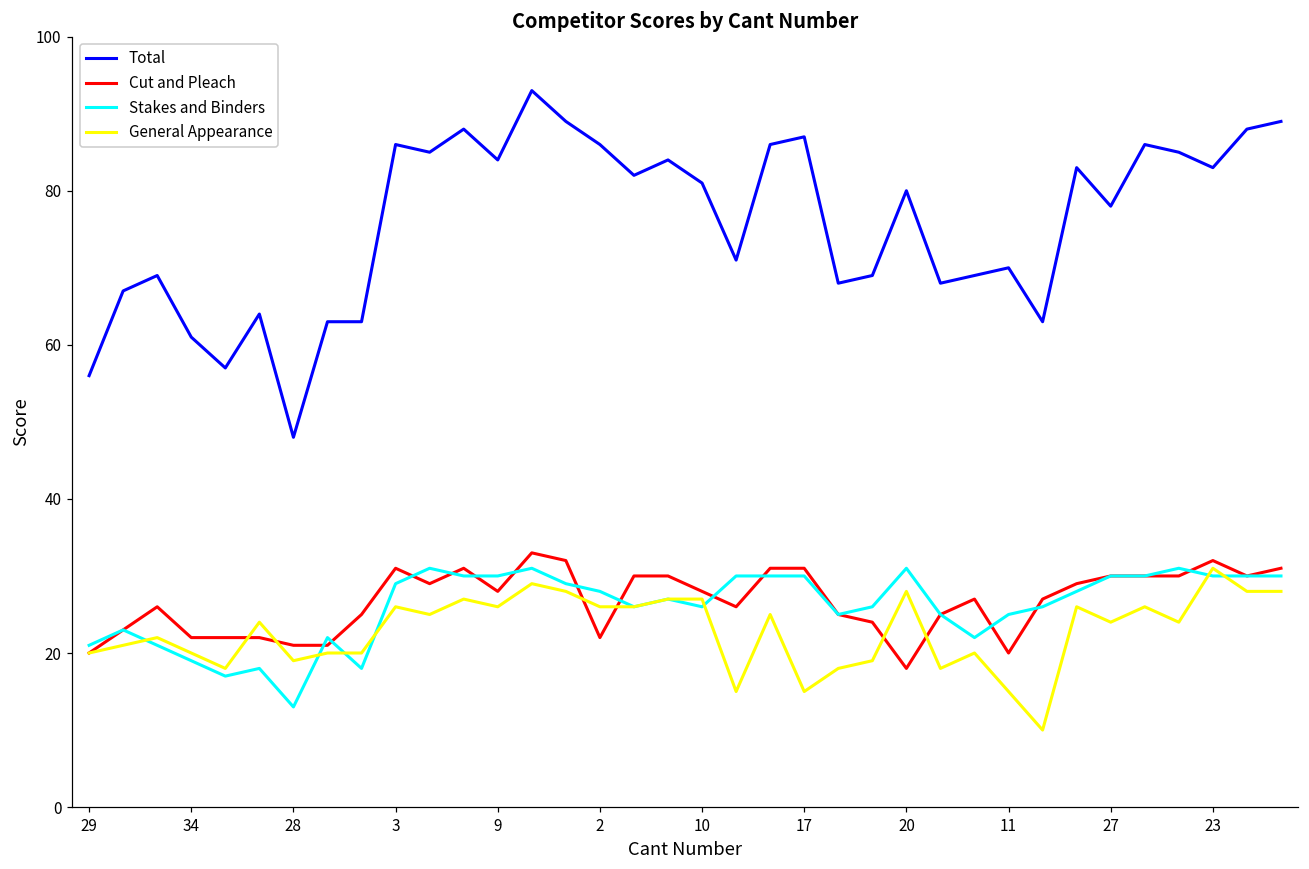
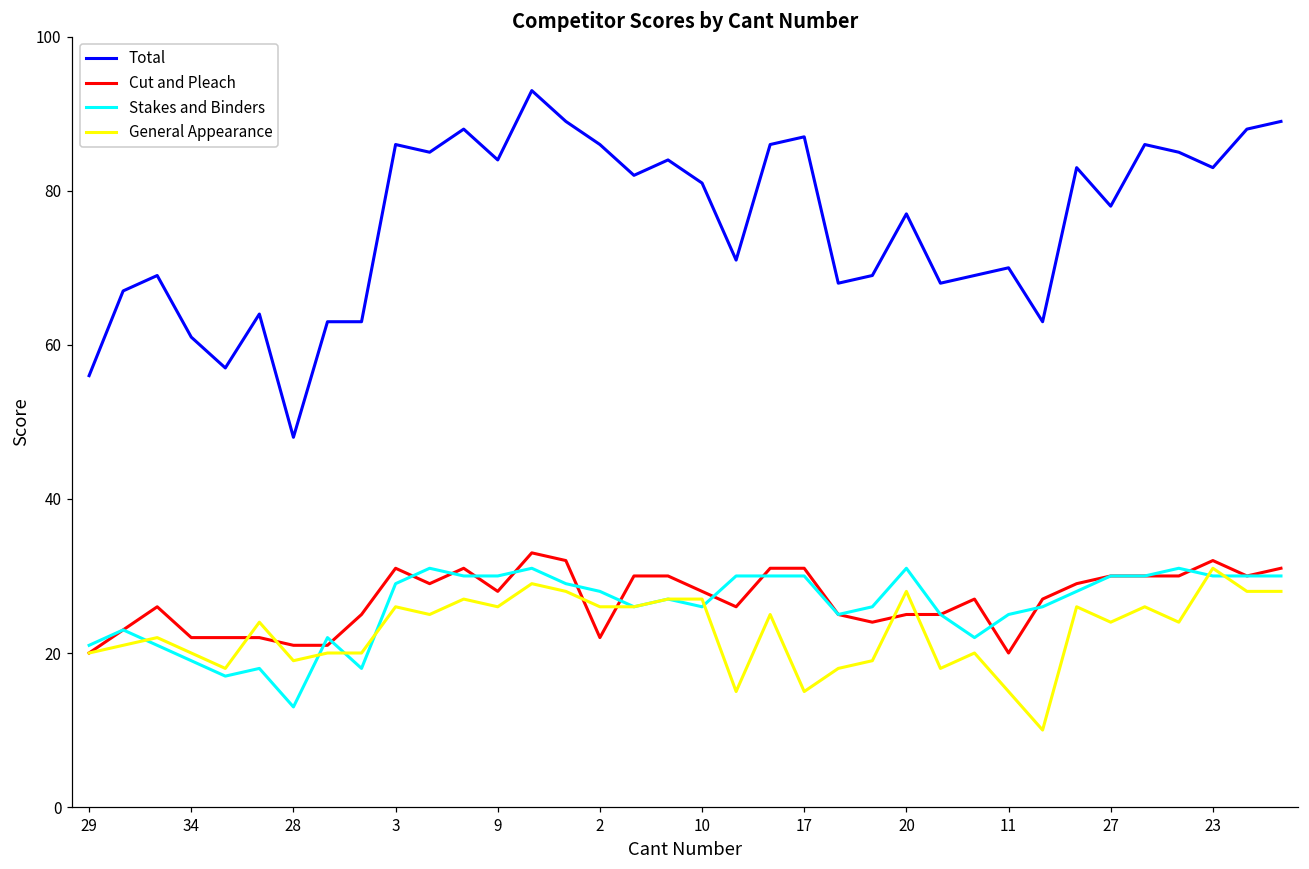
  {
    "Total": {
      "29": 56,
      "34": 61,
      "28": 48,
      "3": 86,
      "9": 84,
      "2": 86,
      "10": 81,
      "17": 87,
-     "20": 80,
+     "20": 77,
      "11": 70,
      "27": 78,
      "23": 83
    },
    "Cut and Pleach": {
      "34": 22,
      "28": 21,
      "3": 31,
      "9": 28,
      "2": 22,
      "10": 28,
      "17": 31,
-     "20": 18,
+     "20": 25,
      "11": 20,
      "23": 32
    },
    "Stakes and Binders": {
      "29": 21,
      "34": 19,
      "28": 13,
      "3": 29,
      "9": 30,
      "2": 28,
      "10": 26,
      "17": 30,
      "20": 31,
      "11": 25,
      "23": 30
    },
    "General Appearance": {
      "34": 20,
      "28": 19,
      "3": 26,
      "9": 26,
      "2": 26,
      "10": 27,
      "17": 15,
      "20": 28,
      "11": 15,
      "27": 24,
      "23": 31
    }
  }
